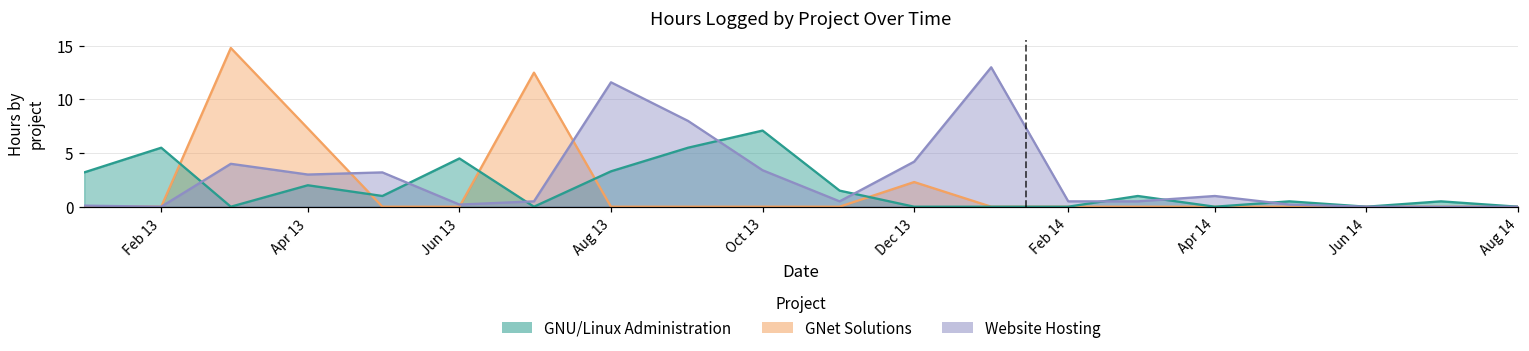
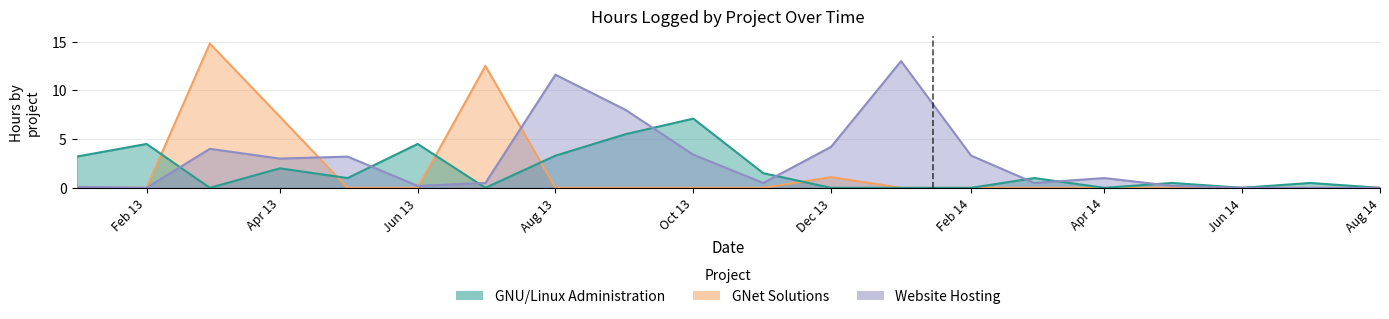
  {
    "GNet Solutions": {
      "Apr 13": 7,
      "Aug 13": 0,
      "Oct 13": 0,
-     "Dec 13": 2
+     "Dec 13": 1
    },
    "GNU/Linux Administration": {
-     "Feb 13": 6,
+     "Feb 13": 5,
      "Apr 13": 2,
      "Jun 13": 5,
      "Aug 13": 3,
      "Oct 13": 7,
      "Dec 13": 0
    },
    "Website Hosting": {
      "Apr 13": 3,
      "Aug 13": 12,
      "Oct 13": 3,
      "Dec 13": 4,
-     "Feb 14": 1,
+     "Feb 14": 3,
      "Apr 14": 1
    }
  }
